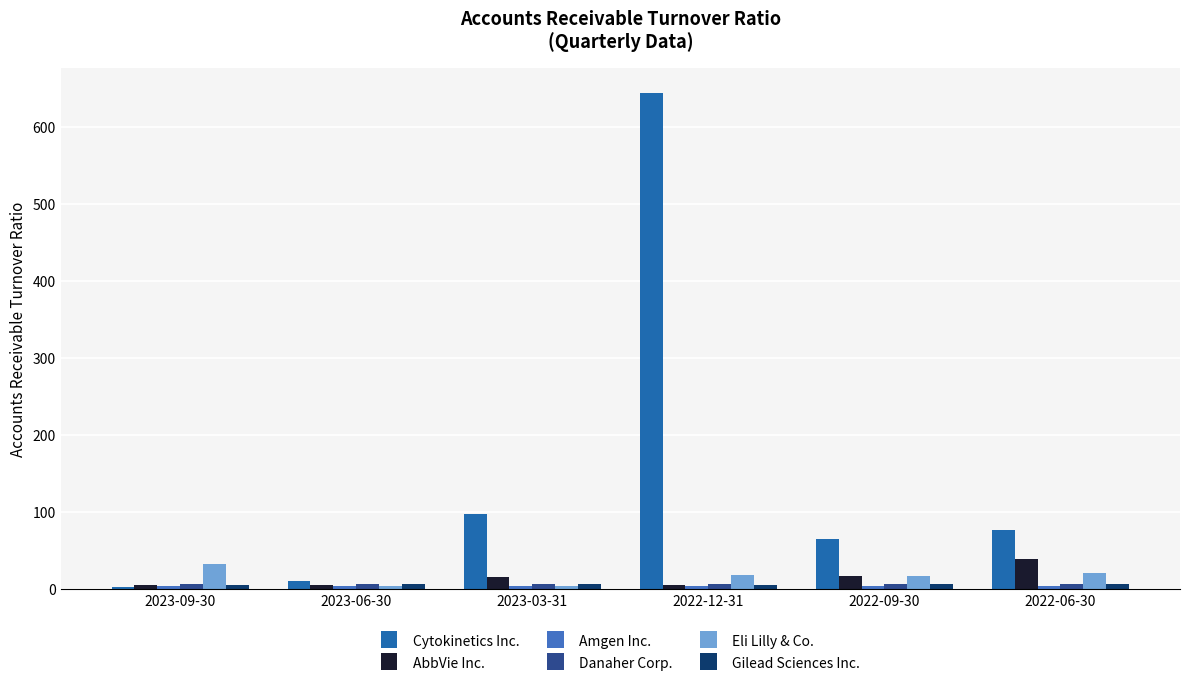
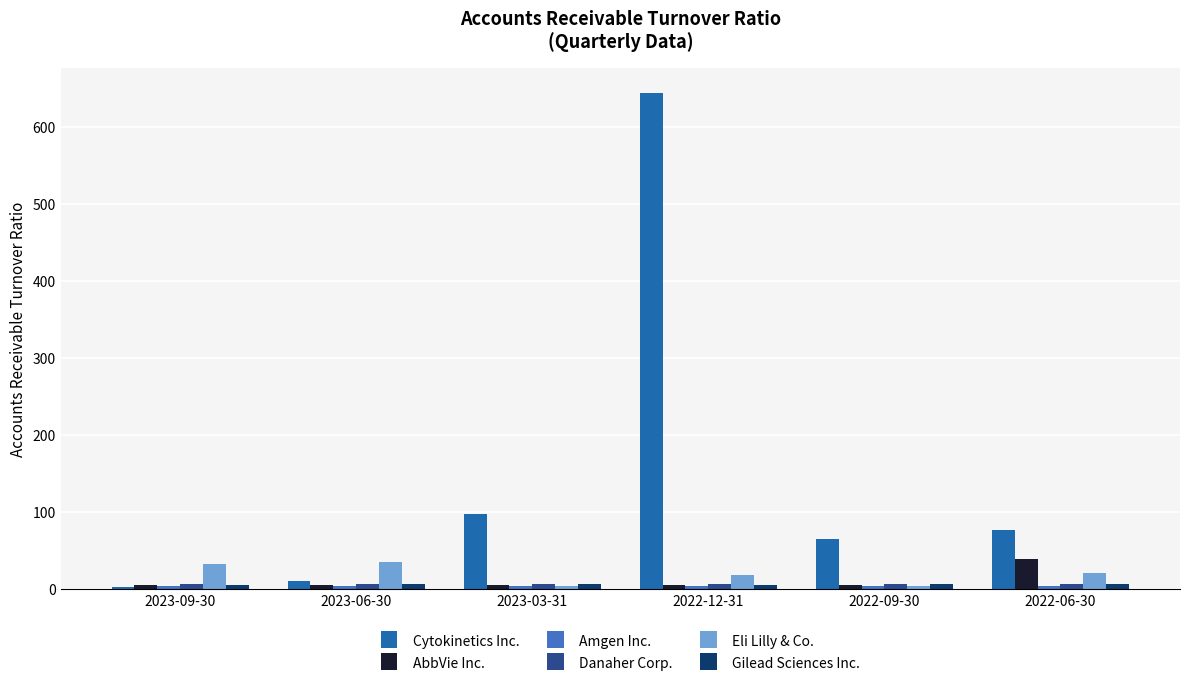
  {
    "AbbVie Inc.": {
      "2023-09-30": 0,
      "2023-06-30": 0,
-     "2023-03-31": 20,
+     "2023-03-31": 0,
      "2022-12-31": 10,
-     "2022-09-30": 20,
+     "2022-09-30": 10,
      "2022-06-30": 40
    },
    "Eli Lilly & Co.": {
      "2023-09-30": 30,
-     "2023-06-30": 0,
+     "2023-06-30": 40,
      "2023-03-31": 0,
      "2022-12-31": 20,
-     "2022-09-30": 20,
+     "2022-09-30": 0,
      "2022-06-30": 20
    }
  }
